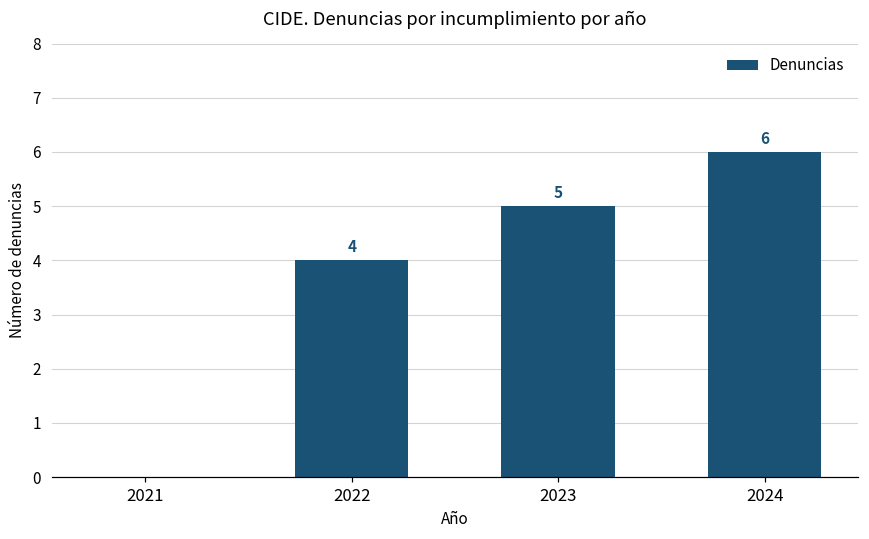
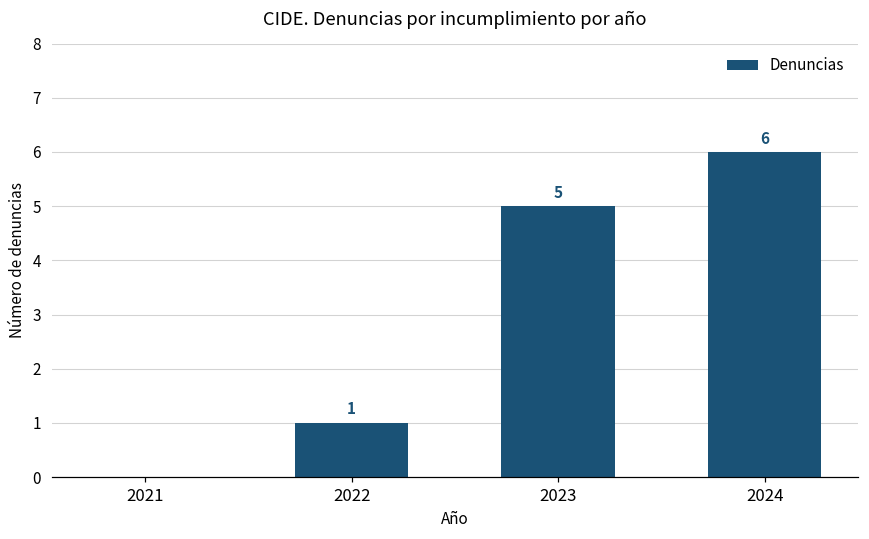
  {
-   "2022": 4,
+   "2022": 1,
    "2023": 5,
    "2024": 6
  }
